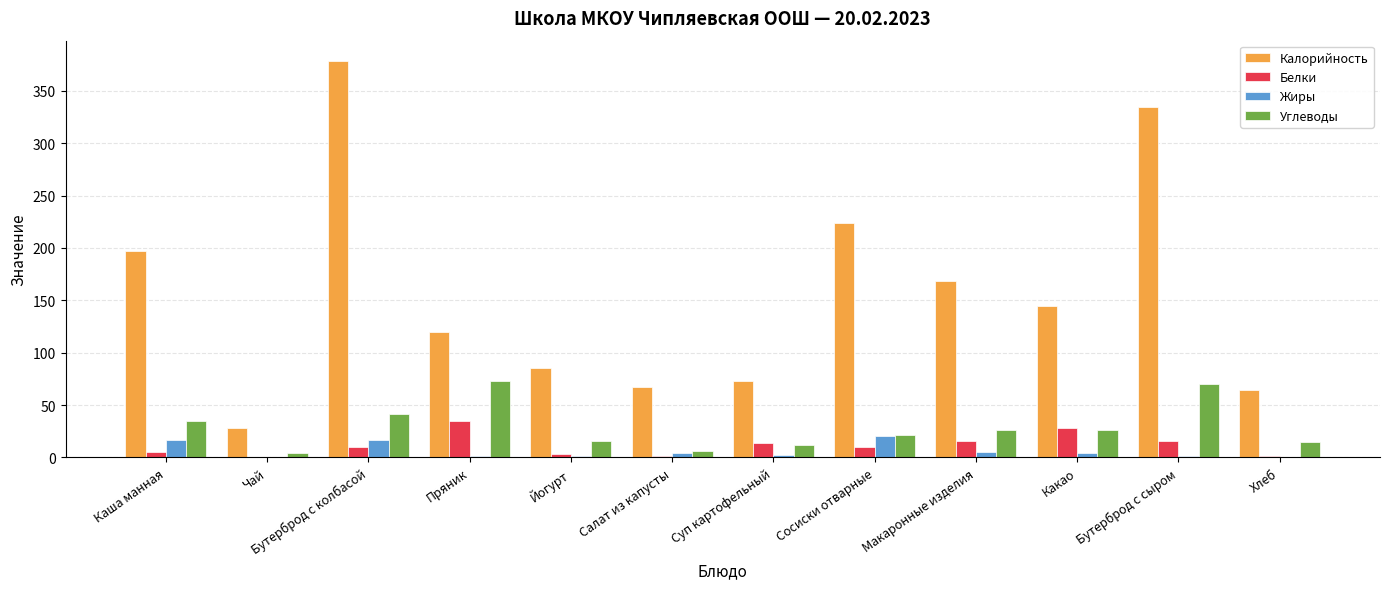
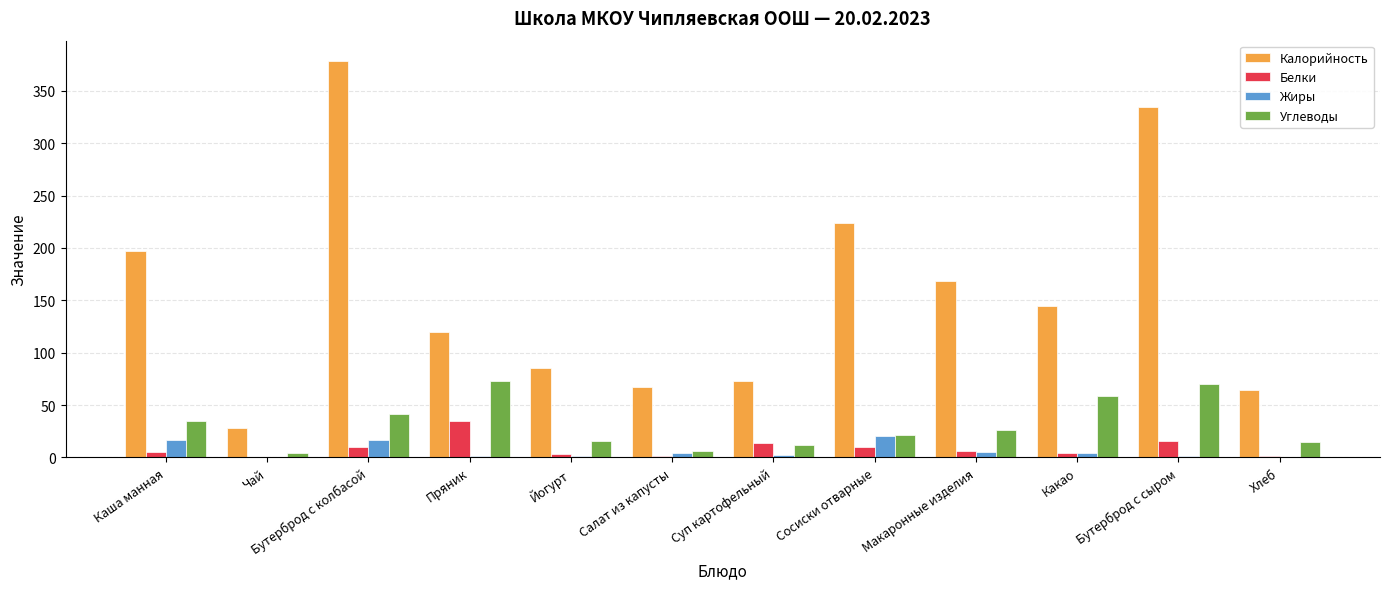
  {
    "Калорийность": {
      "Каша манная": 197,
      "Чай": 28,
      "Бутерброд с колбасой": 379,
      "Пряник": 120,
      "Йогурт": 85,
      "Салат из капусты": 67,
      "Суп картофельный": 73,
      "Сосиски отварные": 224,
      "Макаронные изделия": 168,
      "Какао": 145,
      "Бутерброд с сыром": 335,
      "Хлеб": 64
    },
    "Белки": {
      "Каша манная": 5,
      "Чай": 0,
      "Бутерброд с колбасой": 10,
      "Пряник": 35,
      "Йогурт": 3,
      "Суп картофельный": 14,
      "Сосиски отварные": 10,
-     "Макаронные изделия": 16,
-     "Какао": 28,
+     "Макаронные изделия": 6,
+     "Какао": 4,
      "Бутерброд с сыром": 16
    },
    "Жиры": {
      "Каша манная": 17,
      "Чай": 0,
      "Бутерброд с колбасой": 17,
      "Салат из капусты": 4,
      "Сосиски отварные": 20,
      "Макаронные изделия": 5,
      "Какао": 4,
      "Хлеб": 0
    },
    "Углеводы": {
      "Каша манная": 35,
      "Чай": 4,
      "Бутерброд с колбасой": 41,
      "Пряник": 73,
      "Йогурт": 16,
      "Салат из капусты": 6,
      "Суп картофельный": 12,
      "Сосиски отварные": 21,
      "Макаронные изделия": 26,
-     "Какао": 26,
+     "Какао": 59,
      "Бутерброд с сыром": 70,
      "Хлеб": 15
    }
  }
